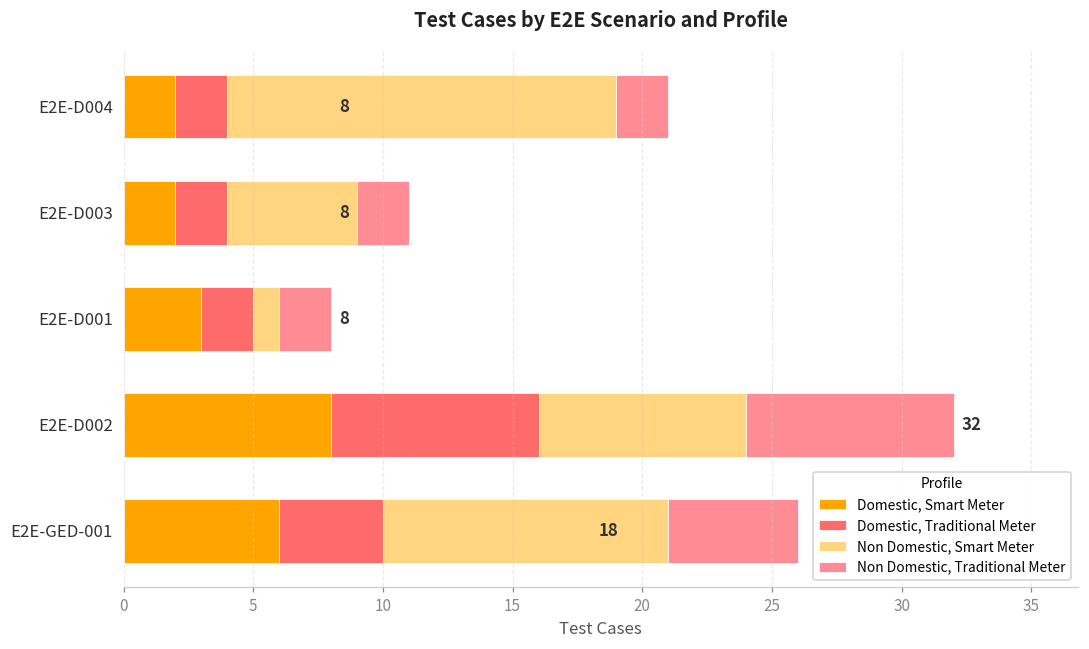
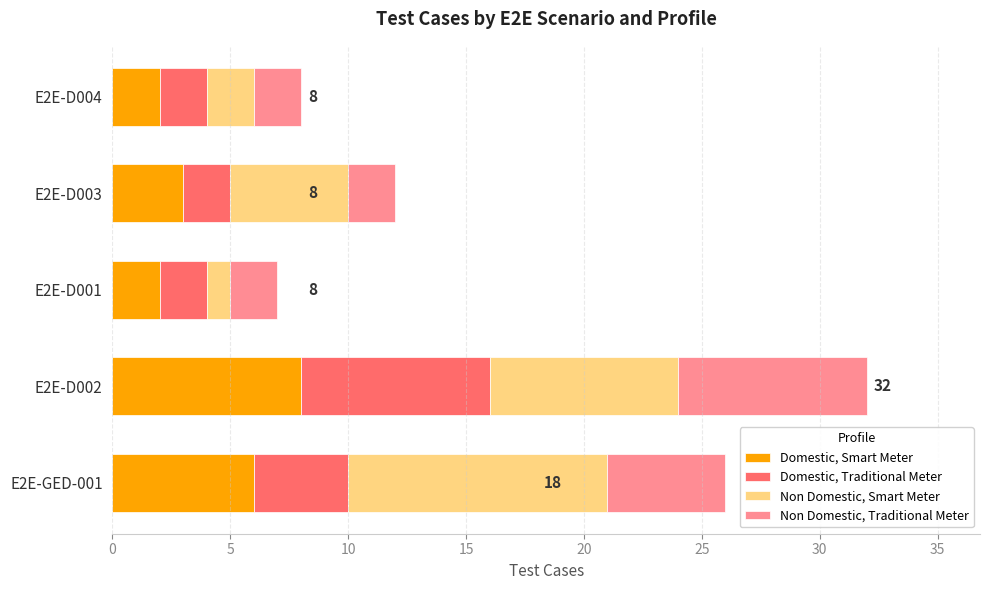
  {
    "Domestic, Smart Meter": {
      "E2E-D004": 2,
-     "E2E-D003": 2,
-     "E2E-D001": 3,
+     "E2E-D003": 3,
+     "E2E-D001": 2,
      "E2E-D002": 8,
      "E2E-GED-001": 6
    },
    "Non Domestic, Smart Meter": {
-     "E2E-D004": 15,
+     "E2E-D004": 2,
      "E2E-D001": 1,
      "E2E-D002": 8
    }
  }
